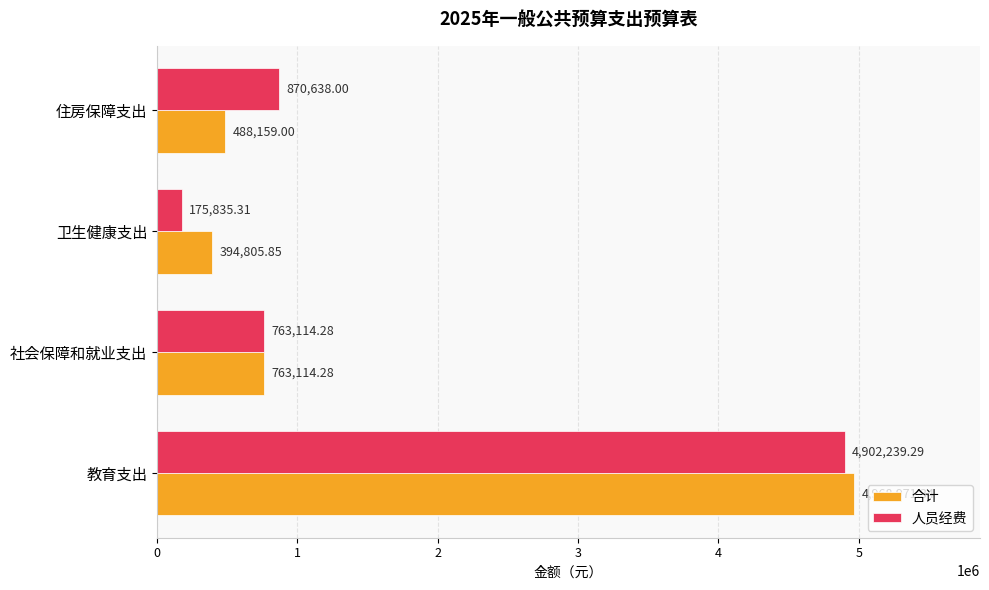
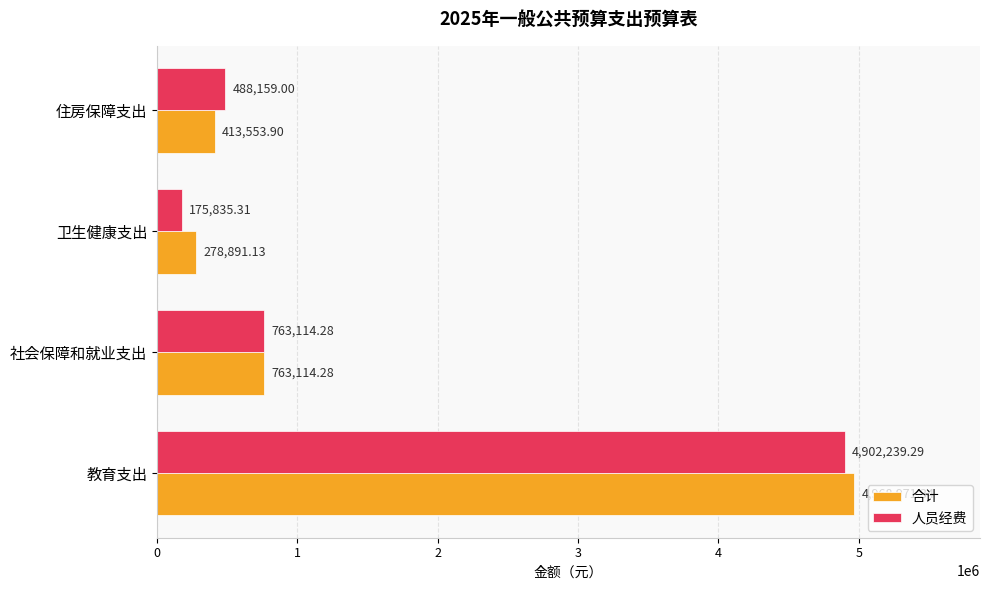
  {
    "合计": {
-     "住房保障支出": "488,159.00",
-     "卫生健康支出": "394,805.85",
+     "住房保障支出": "413,553.90",
+     "卫生健康支出": "278,891.13",
      "社会保障和就业支出": "763,114.28"
    },
    "人员经费": {
-     "住房保障支出": "870,638.00",
+     "住房保障支出": "488,159.00",
      "卫生健康支出": "175,835.31",
      "社会保障和就业支出": "763,114.28",
      "教育支出": "4,902,239.29"
    }
  }
